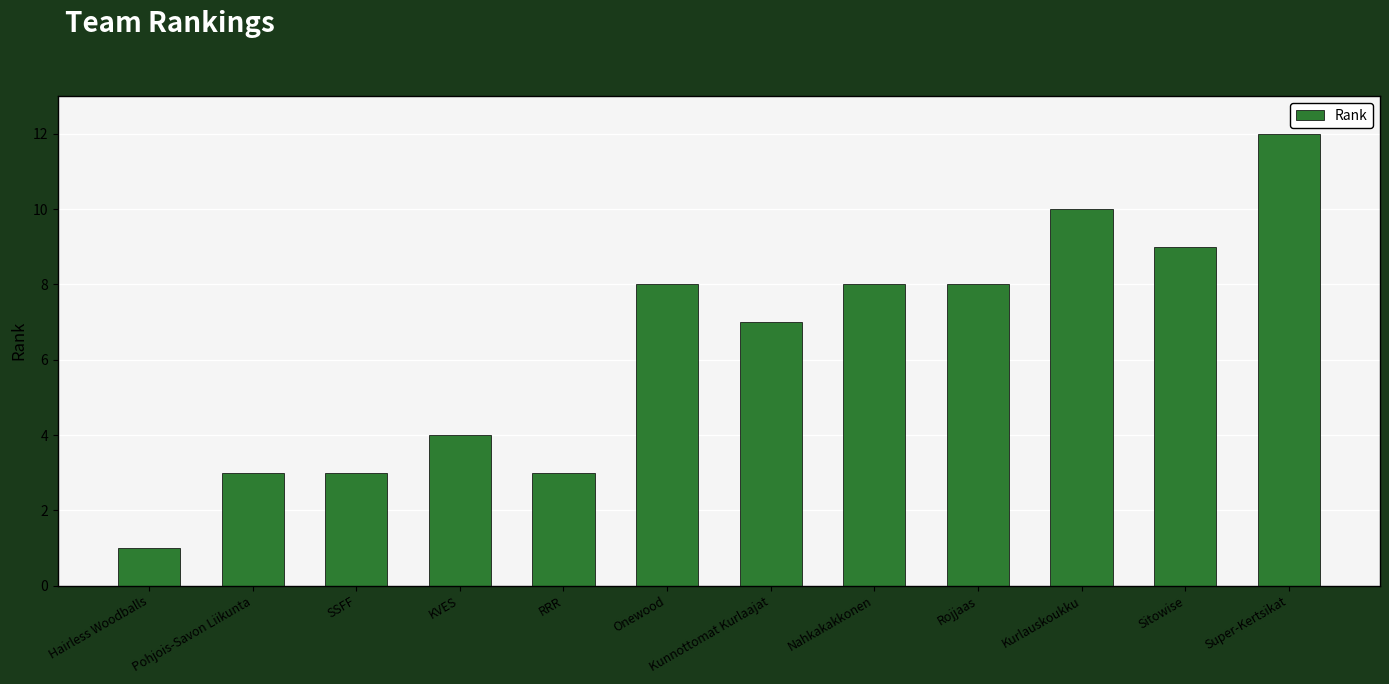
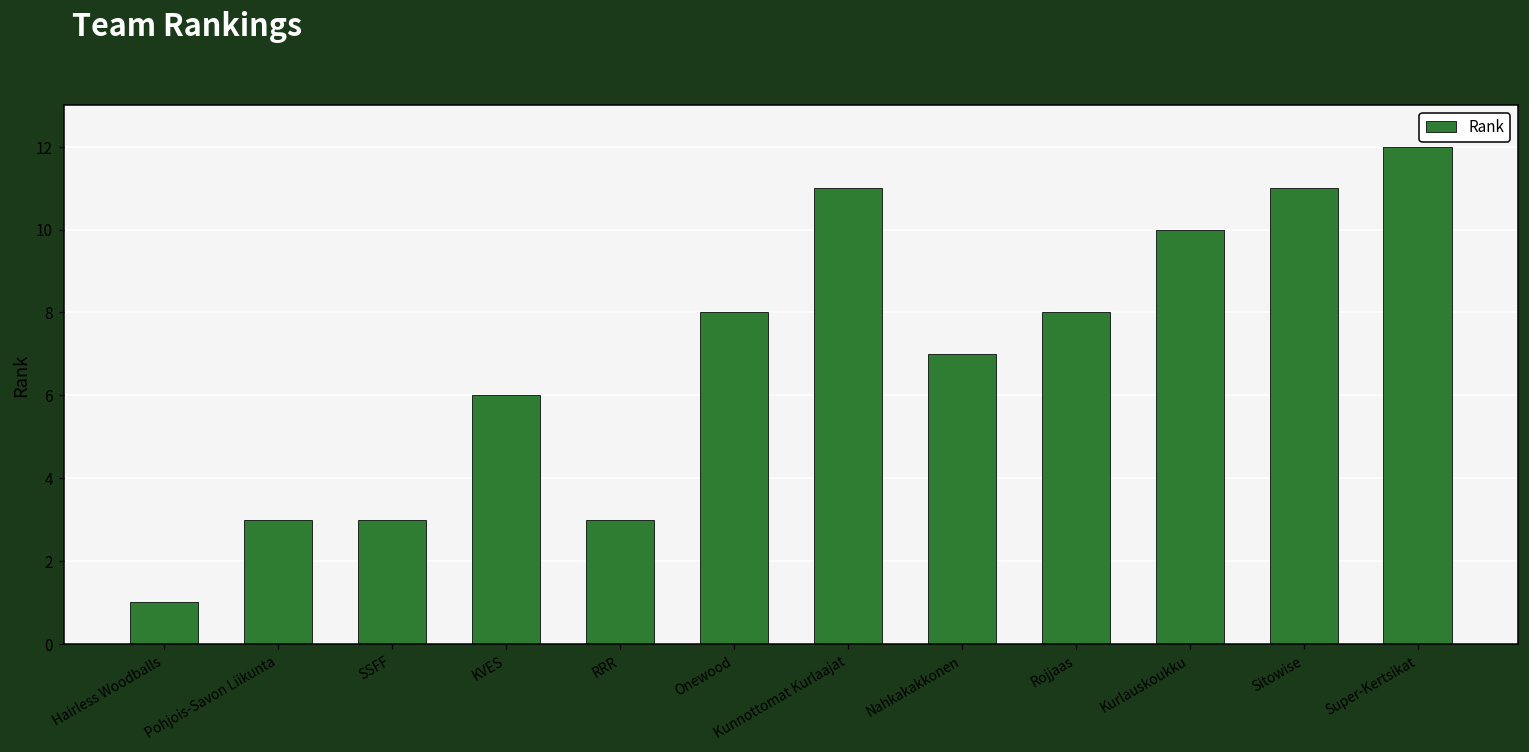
  {
    "Hairless Woodballs": 1,
    "Pohjois-Savon Liikunta": 3,
    "SSFF": 3,
-   "KVES": 4,
+   "KVES": 6,
    "RRR": 3,
    "Onewood": 8,
-   "Kunnottomat Kurlaajat": 7,
-   "Nahkakakkonen": 8,
+   "Kunnottomat Kurlaajat": 11,
+   "Nahkakakkonen": 7,
    "Rojjaas": 8,
    "Kurlauskoukku": 10,
-   "Sitowise": 9,
+   "Sitowise": 11,
    "Super-Kertsikat": 12
  }
